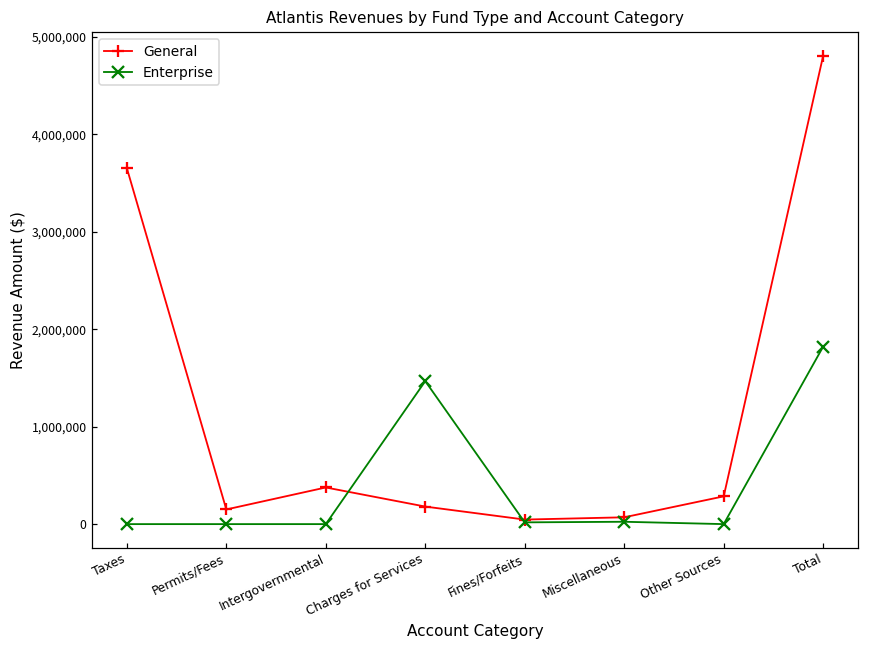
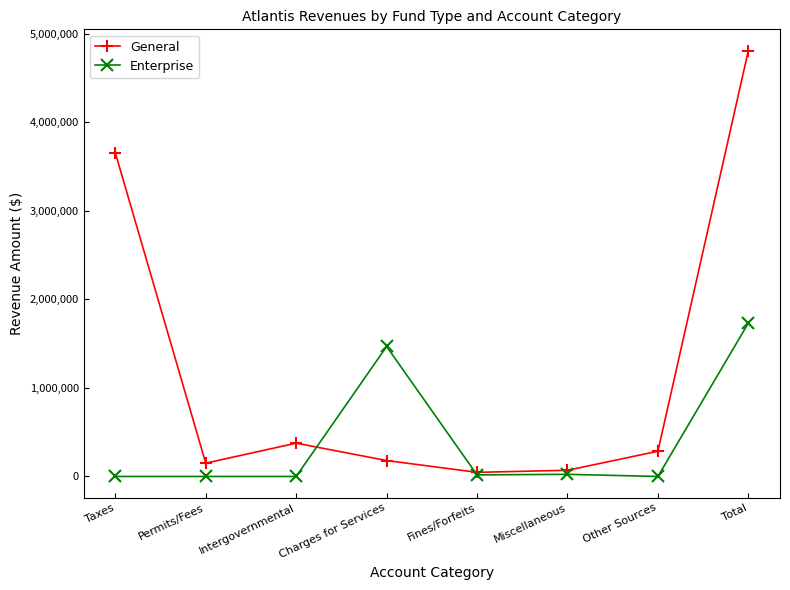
  {
    "General": {
      "Taxes": "3,700,000",
      "Permits/Fees": "200,000",
      "Intergovernmental": "400,000",
      "Charges for Services": "200,000",
      "Fines/Forfeits": "0",
      "Miscellaneous": "100,000",
      "Other Sources": "300,000",
      "Total": "4,800,000"
    },
    "Enterprise": {
      "Taxes": "0",
      "Permits/Fees": "0",
      "Intergovernmental": "0",
      "Charges for Services": "1,500,000",
      "Fines/Forfeits": "0",
      "Miscellaneous": "0",
      "Other Sources": "0",
-     "Total": "1,800,000"
+     "Total": "1,700,000"
    }
  }
